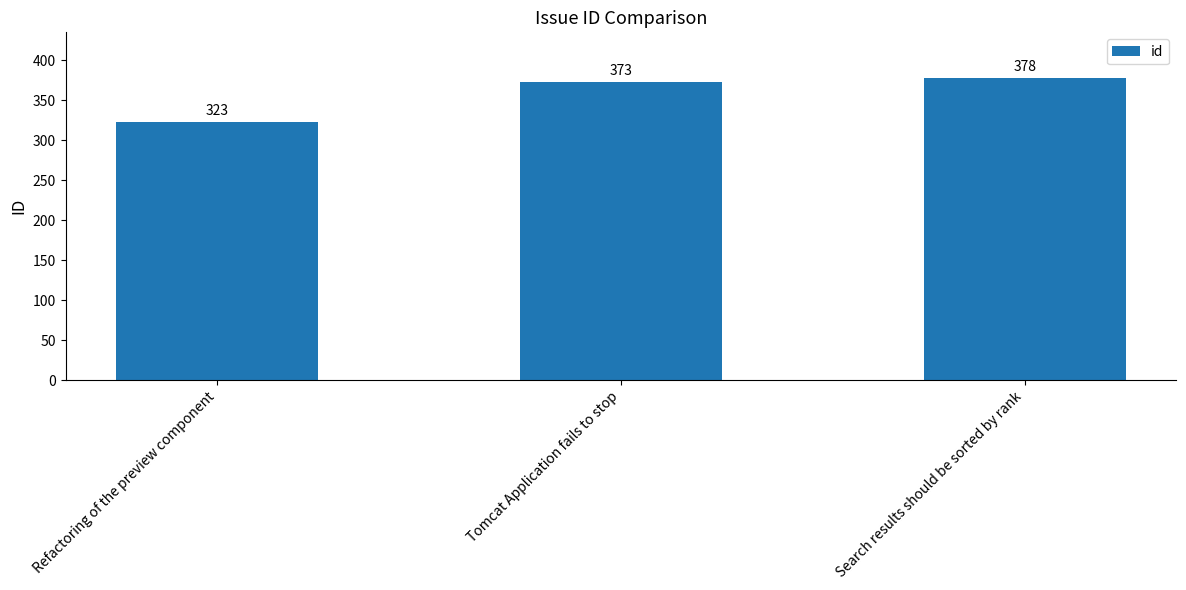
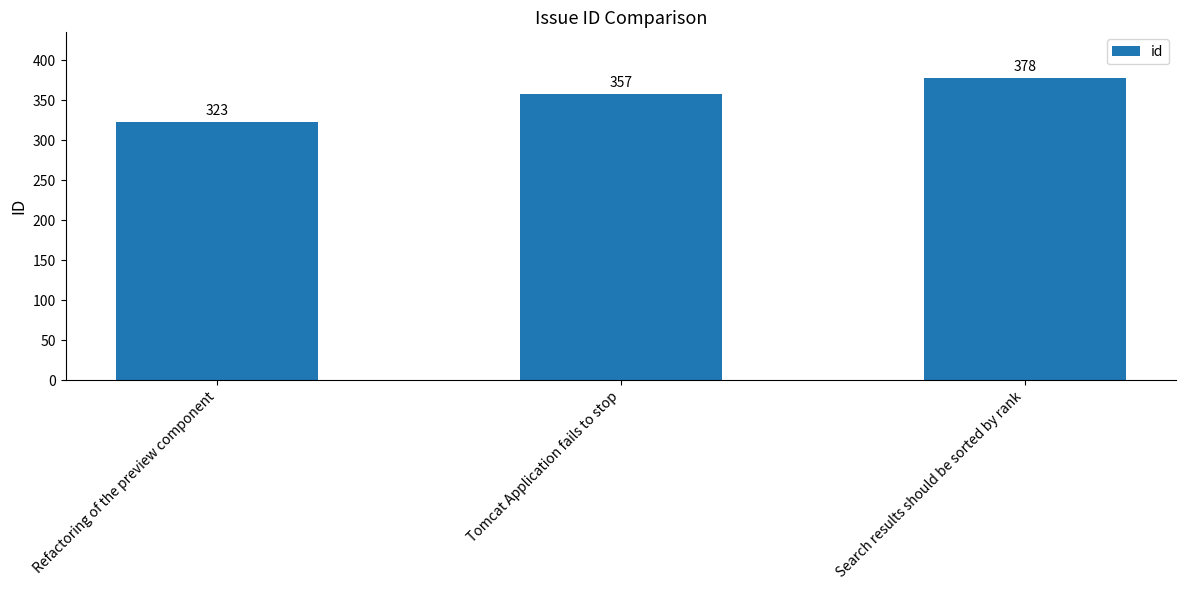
  {
    "Refactoring of the preview component": 323,
-   "Tomcat Application fails to stop": 373,
+   "Tomcat Application fails to stop": 357,
    "Search results should be sorted by rank": 378
  }
